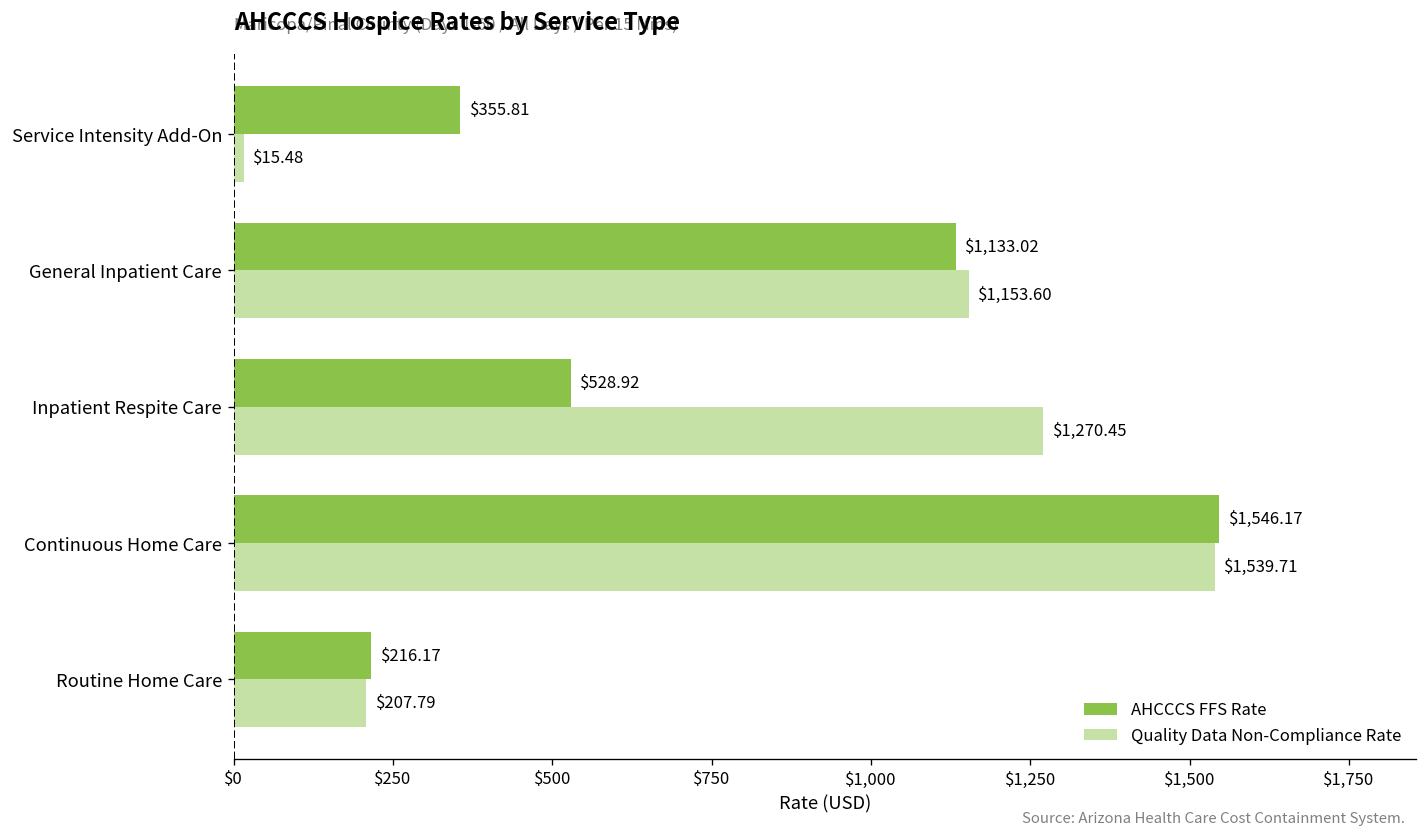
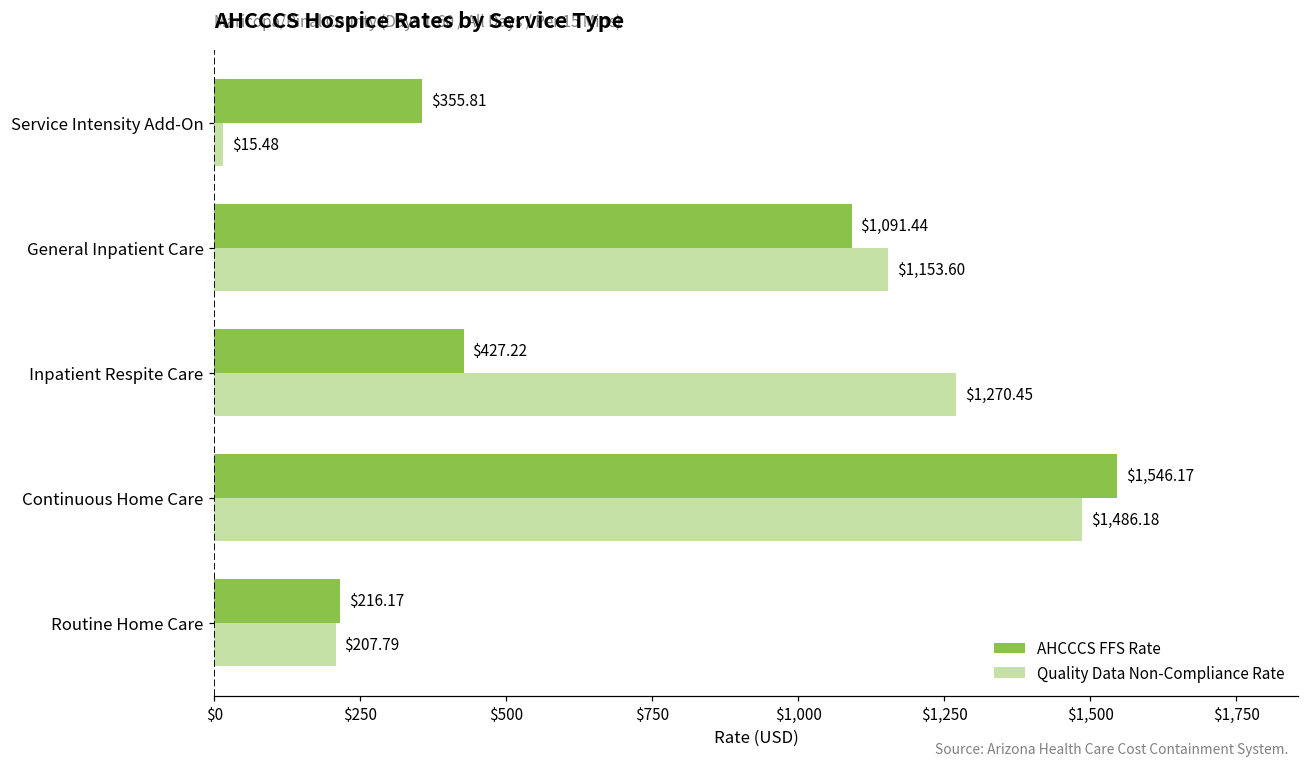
  {
    "AHCCCS FFS Rate": {
      "Service Intensity Add-On": "$355.81",
-     "General Inpatient Care": "$1,133.02",
-     "Inpatient Respite Care": "$528.92",
+     "General Inpatient Care": "$1,091.44",
+     "Inpatient Respite Care": "$427.22",
      "Continuous Home Care": "$1,546.17",
      "Routine Home Care": "$216.17"
    },
    "Quality Data Non-Compliance Rate": {
      "Service Intensity Add-On": "$15.48",
      "General Inpatient Care": "$1,153.60",
      "Inpatient Respite Care": "$1,270.45",
-     "Continuous Home Care": "$1,539.71",
+     "Continuous Home Care": "$1,486.18",
      "Routine Home Care": "$207.79"
    }
  }
